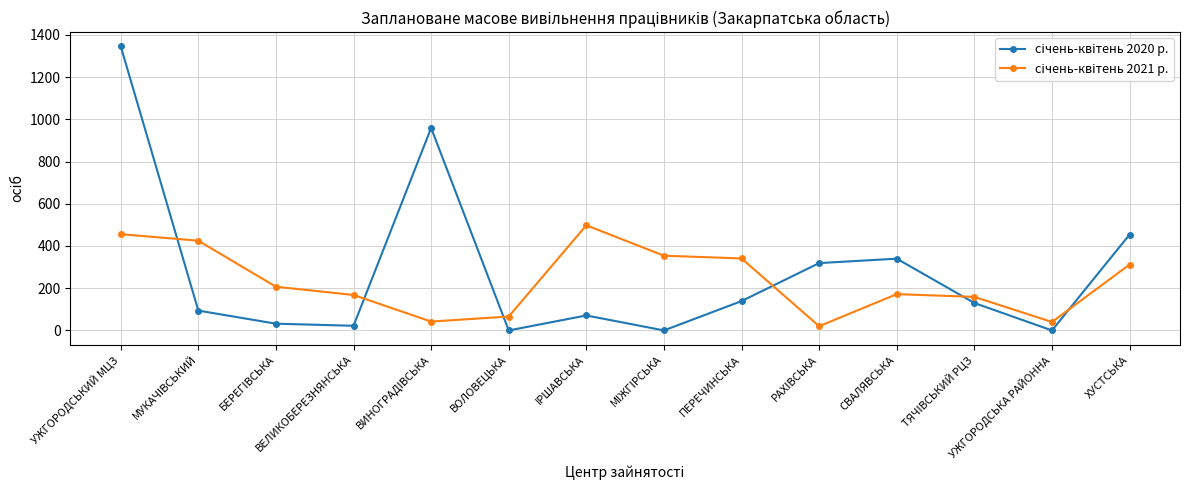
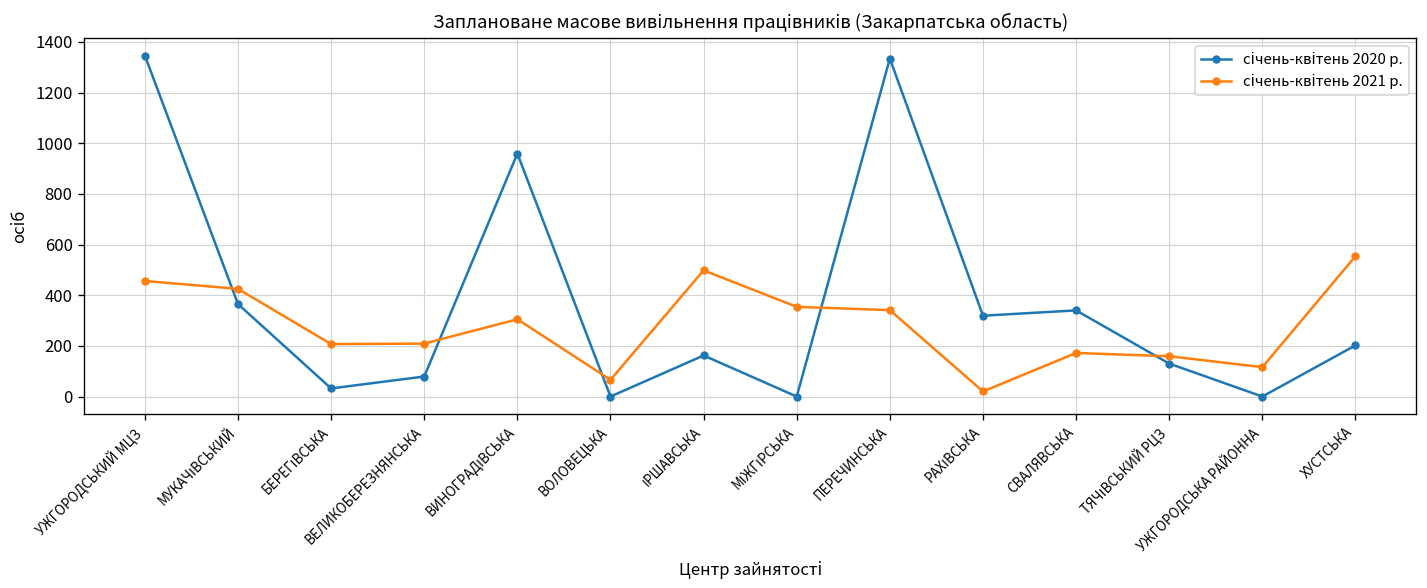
  {
    "січень-квітень 2020 р.": {
      "УЖГОРОДСЬКИЙ МЦЗ": 1350,
-     "МУКАЧІВСЬКИЙ": 90,
+     "МУКАЧІВСЬКИЙ": 370,
      "БЕРЕГІВСЬКА": 30,
-     "ВЕЛИКОБЕРЕЗНЯНСЬКА": 20,
+     "ВЕЛИКОБЕРЕЗНЯНСЬКА": 80,
      "ВИНОГРАДІВСЬКА": 960,
      "ВОЛОВЕЦЬКА": 0,
-     "ІРШАВСЬКА": 70,
+     "ІРШАВСЬКА": 160,
      "МІЖГІРСЬКА": 0,
-     "ПЕРЕЧИНСЬКА": 140,
+     "ПЕРЕЧИНСЬКА": 1330,
      "РАХІВСЬКА": 320,
      "СВАЛЯВСЬКА": 340,
      "ТЯЧІВСЬКИЙ РЦЗ": 130,
      "УЖГОРОДСЬКА РАЙОННА": 0,
-     "ХУСТСЬКА": 450
+     "ХУСТСЬКА": 200
    },
    "січень-квітень 2021 р.": {
      "УЖГОРОДСЬКИЙ МЦЗ": 460,
      "МУКАЧІВСЬКИЙ": 430,
      "БЕРЕГІВСЬКА": 210,
-     "ВЕЛИКОБЕРЕЗНЯНСЬКА": 170,
-     "ВИНОГРАДІВСЬКА": 40,
+     "ВЕЛИКОБЕРЕЗНЯНСЬКА": 210,
+     "ВИНОГРАДІВСЬКА": 310,
      "ВОЛОВЕЦЬКА": 70,
      "ІРШАВСЬКА": 500,
      "МІЖГІРСЬКА": 350,
      "ПЕРЕЧИНСЬКА": 340,
      "РАХІВСЬКА": 20,
      "СВАЛЯВСЬКА": 170,
      "ТЯЧІВСЬКИЙ РЦЗ": 160,
-     "УЖГОРОДСЬКА РАЙОННА": 40,
-     "ХУСТСЬКА": 310
+     "УЖГОРОДСЬКА РАЙОННА": 120,
+     "ХУСТСЬКА": 550
    }
  }
